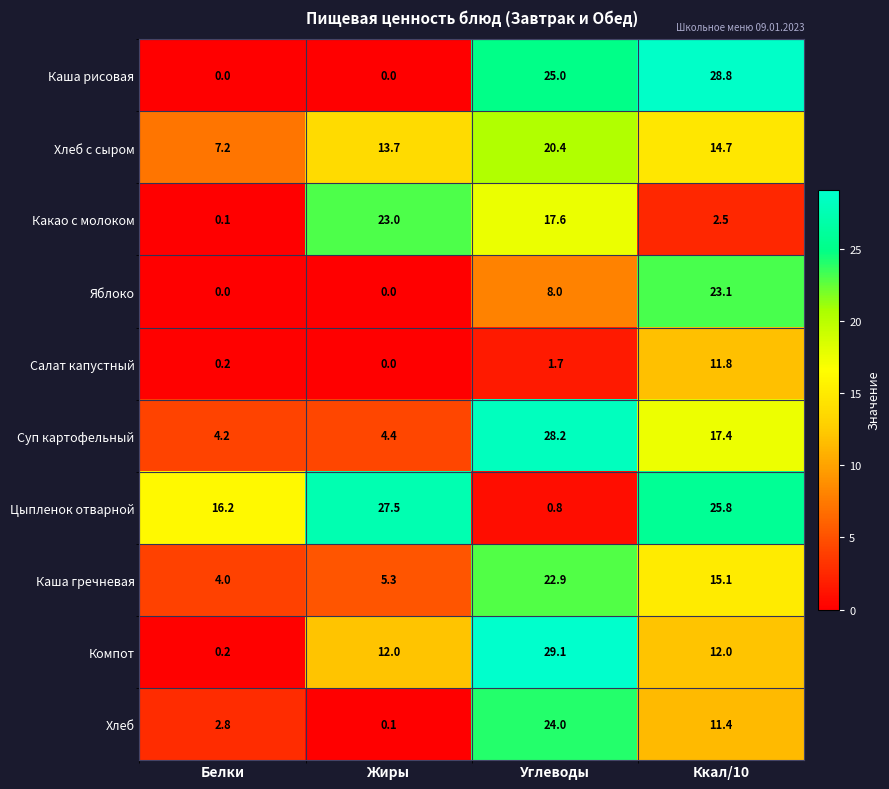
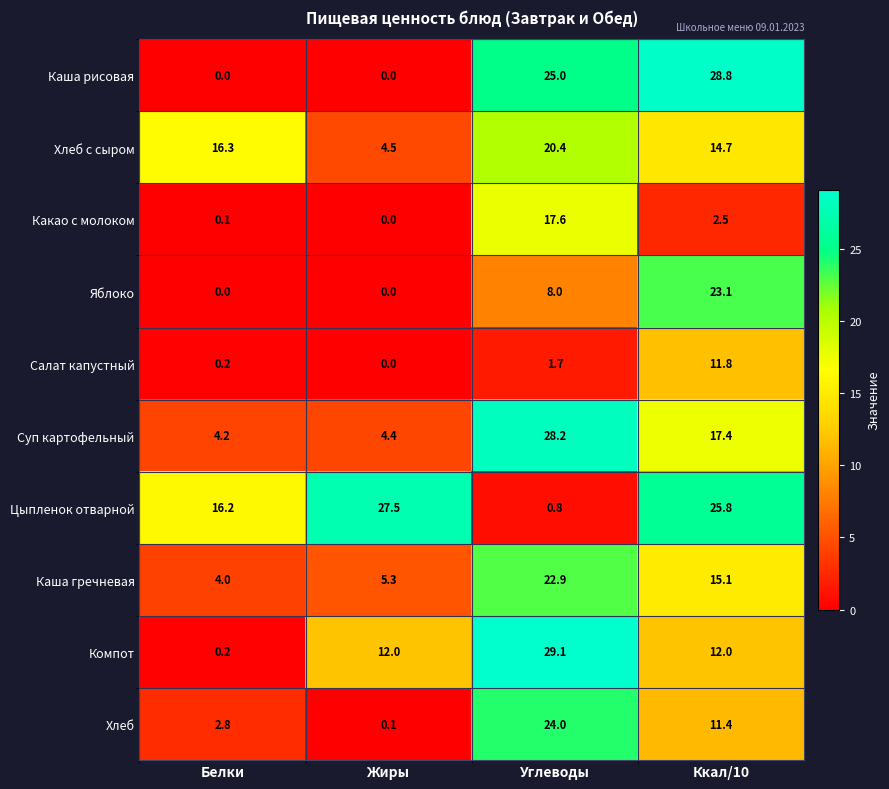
  {
    "Каша рисовая": {
      "Белки": 0.0,
      "Жиры": 0.0,
      "Углеводы": 25.0,
      "Ккал/10": 28.8
    },
    "Хлеб с сыром": {
-     "Белки": 7.2,
-     "Жиры": 13.7,
+     "Белки": 16.3,
+     "Жиры": 4.5,
      "Углеводы": 20.4,
      "Ккал/10": 14.7
    },
    "Какао с молоком": {
      "Белки": 0.1,
-     "Жиры": 23.0,
+     "Жиры": 0.0,
      "Углеводы": 17.6,
      "Ккал/10": 2.5
    },
    "Яблоко": {
      "Белки": 0.0,
      "Жиры": 0.0,
      "Углеводы": 8.0,
      "Ккал/10": 23.1
    },
    "Салат капустный": {
      "Белки": 0.2,
      "Жиры": 0.0,
      "Углеводы": 1.7,
      "Ккал/10": 11.8
    },
    "Суп картофельный": {
      "Белки": 4.2,
      "Жиры": 4.4,
      "Углеводы": 28.2,
      "Ккал/10": 17.4
    },
    "Цыпленок отварной": {
      "Белки": 16.2,
      "Жиры": 27.5,
      "Углеводы": 0.8,
      "Ккал/10": 25.8
    },
    "Каша гречневая": {
      "Белки": 4.0,
      "Жиры": 5.3,
      "Углеводы": 22.9,
      "Ккал/10": 15.1
    },
    "Компот": {
      "Белки": 0.2,
      "Жиры": 12.0,
      "Углеводы": 29.1,
      "Ккал/10": 12.0
    },
    "Хлеб": {
      "Белки": 2.8,
      "Жиры": 0.1,
      "Углеводы": 24.0,
      "Ккал/10": 11.4
    }
  }
